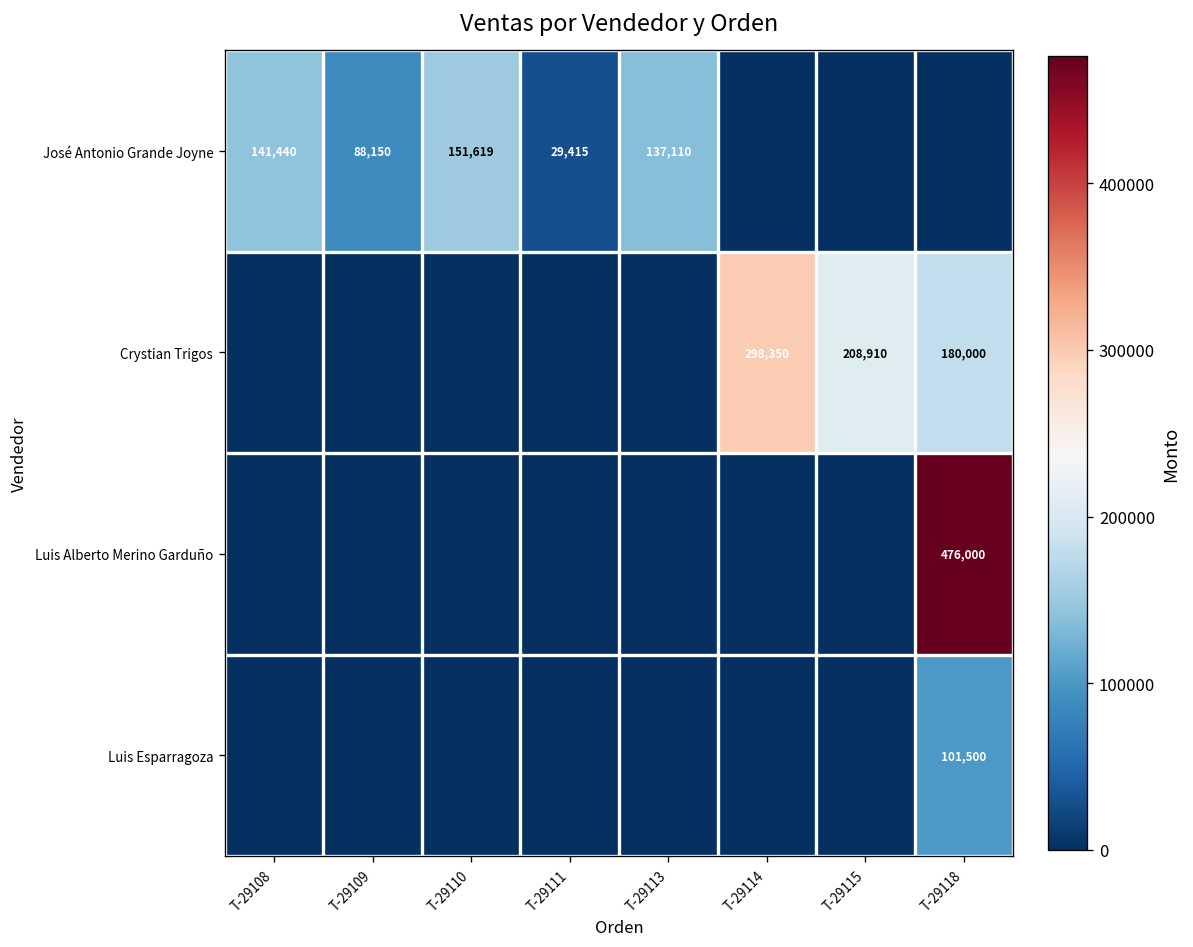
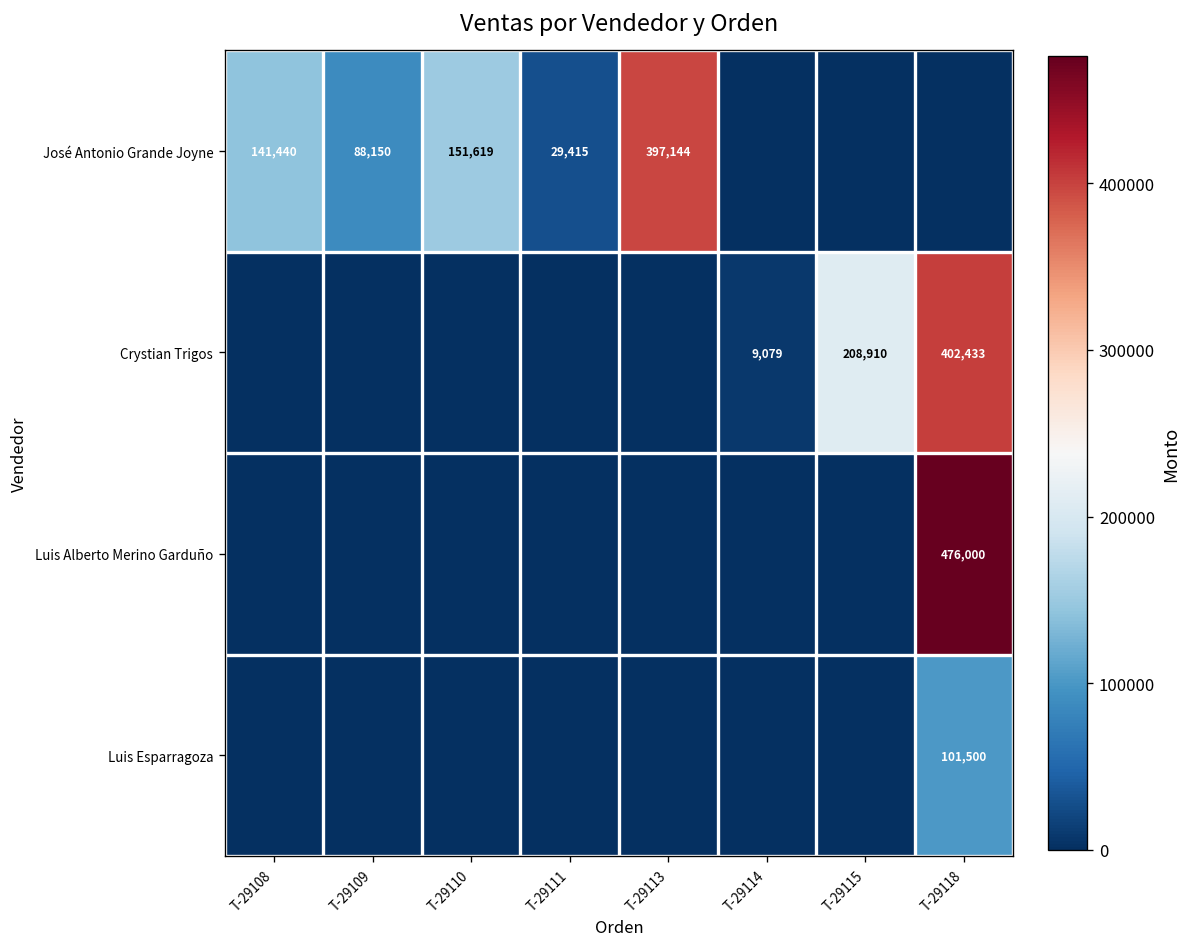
  {
    "José Antonio Grande Joyne": {
      "T-29108": "141,440",
      "T-29109": "88,150",
      "T-29110": "151,619",
      "T-29111": "29,415",
-     "T-29113": "137,110"
+     "T-29113": "397,144"
    },
    "Crystian Trigos": {
-     "T-29114": "298,350",
+     "T-29114": "9,079",
      "T-29115": "208,910",
-     "T-29118": "180,000"
+     "T-29118": "402,433"
    },
    "Luis Alberto Merino Garduño": {
      "T-29118": "476,000"
    },
    "Luis Esparragoza": {
      "T-29118": "101,500"
    }
  }
